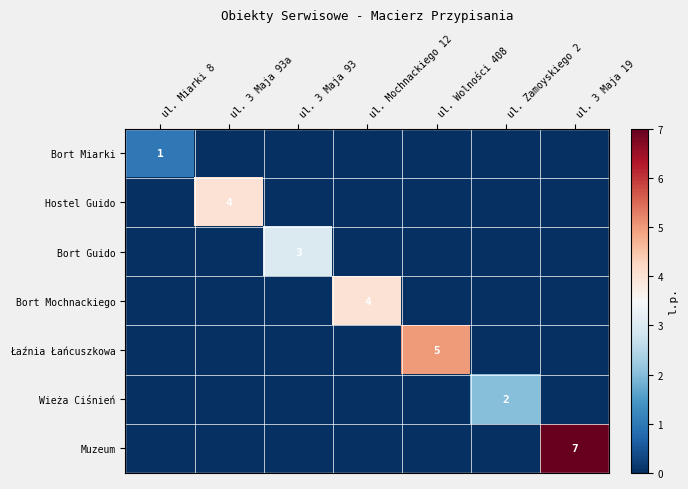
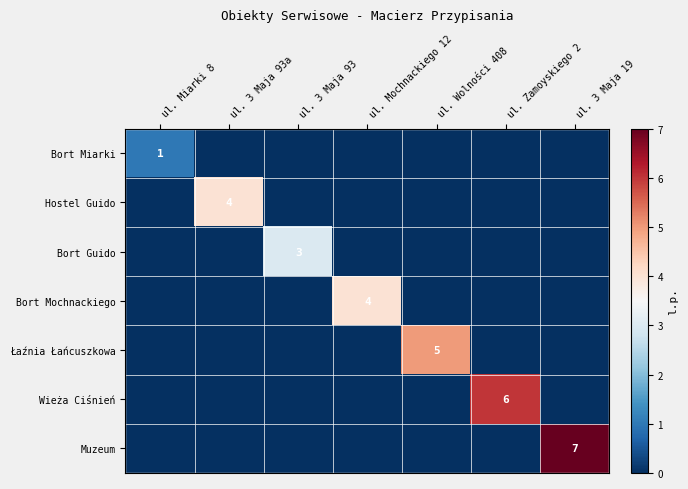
  {
    "Bort Miarki": {
      "ul. Miarki 8": 1
    },
    "Łaźnia Łańcuszkowa": {
      "ul. Wolności 408": 5
    },
    "Wieża Ciśnień": {
-     "ul. Zamoyskiego 2": 2
+     "ul. Zamoyskiego 2": 6
    },
    "Muzeum": {
      "ul. 3 Maja 19": 7
    }
  }
